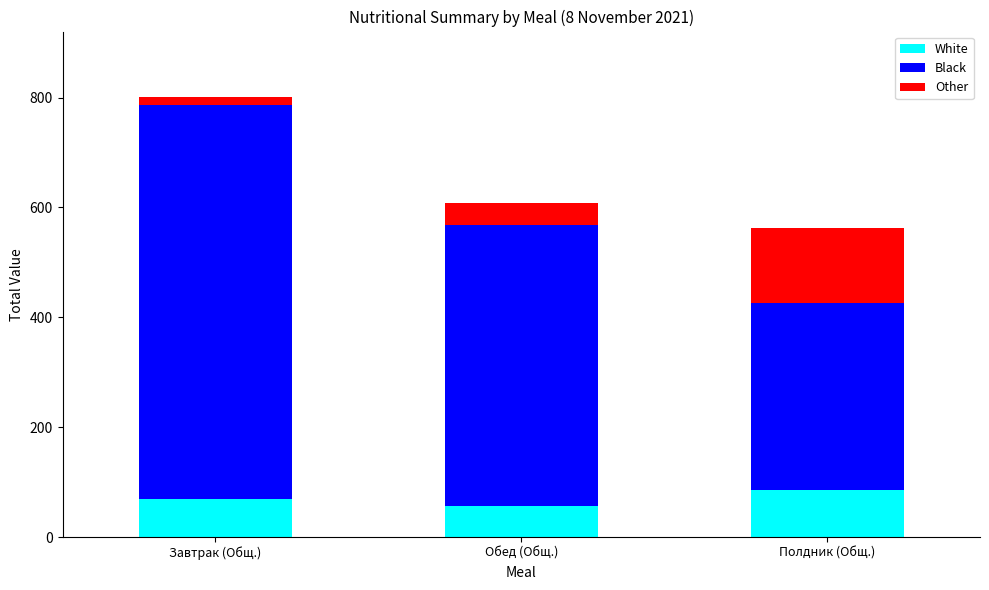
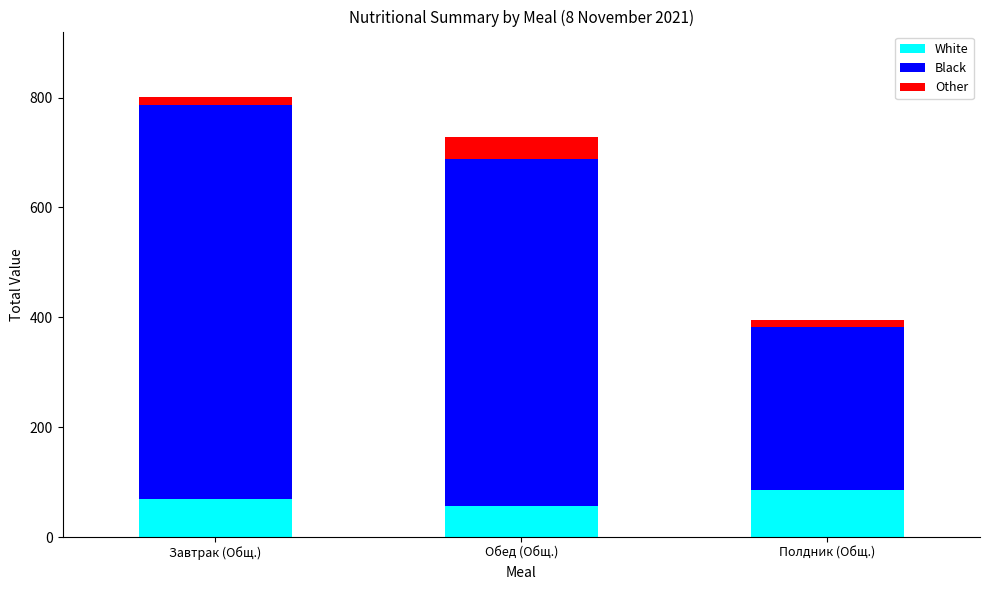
  {
    "White": {
      "Завтрак (Общ.)": 70,
      "Обед (Общ.)": 60,
      "Полдник (Общ.)": 90
    },
    "Black": {
      "Завтрак (Общ.)": 720,
-     "Обед (Общ.)": 510,
-     "Полдник (Общ.)": 340
+     "Обед (Общ.)": 630,
+     "Полдник (Общ.)": 300
    },
    "Other": {
      "Завтрак (Общ.)": 10,
      "Обед (Общ.)": 40,
-     "Полдник (Общ.)": 140
+     "Полдник (Общ.)": 10
    }
  }
